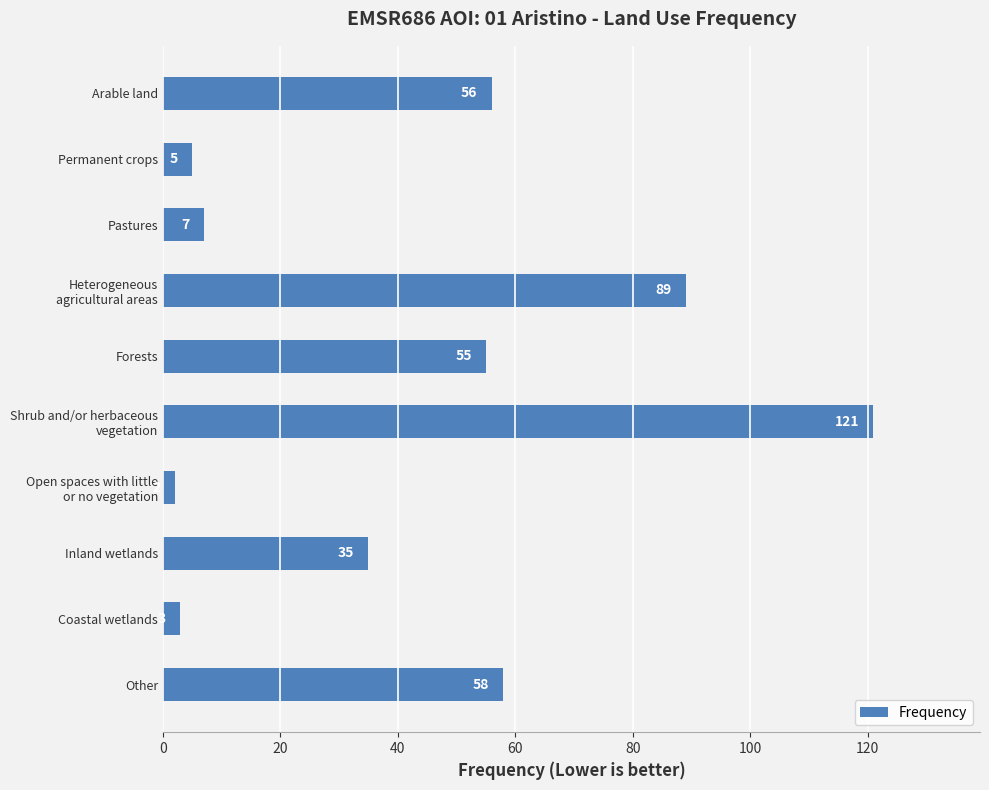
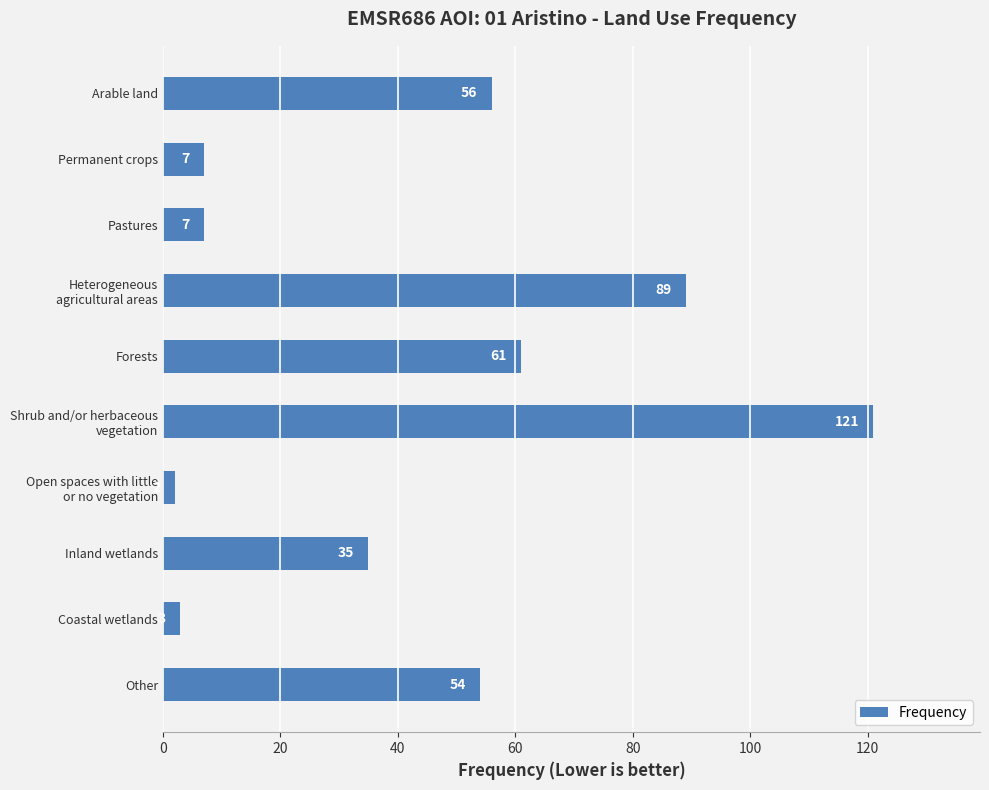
  {
    "Arable land": 56,
-   "Permanent crops": 5,
+   "Permanent crops": 7,
    "Pastures": 7,
    "Heterogeneous agricultural areas": 89,
-   "Forests": 55,
+   "Forests": 61,
    "Shrub and/or herbaceous vegetation": 121,
    "Inland wetlands": 35,
-   "Other": 58
+   "Other": 54
  }
